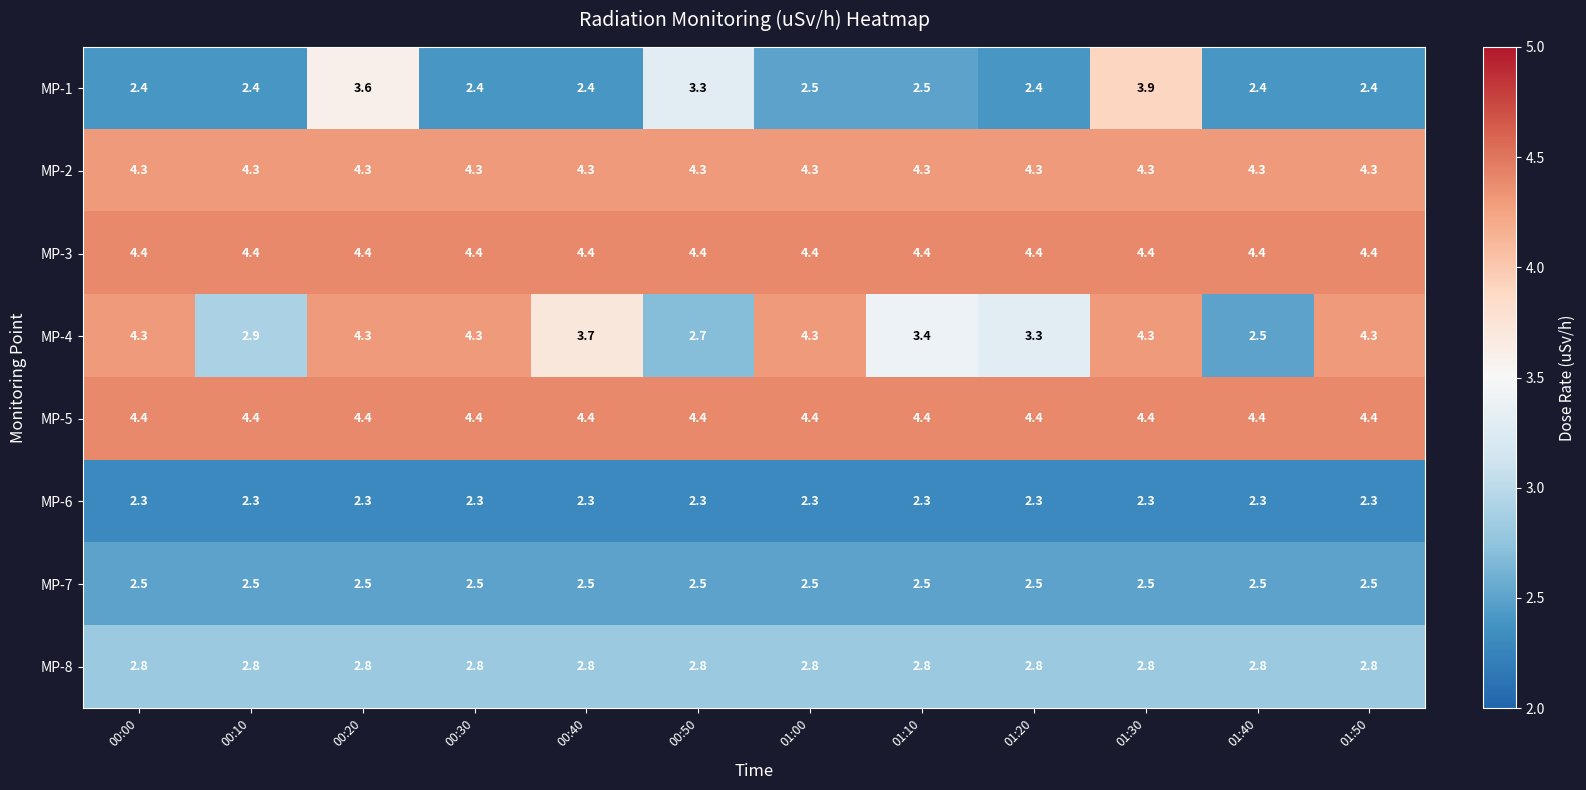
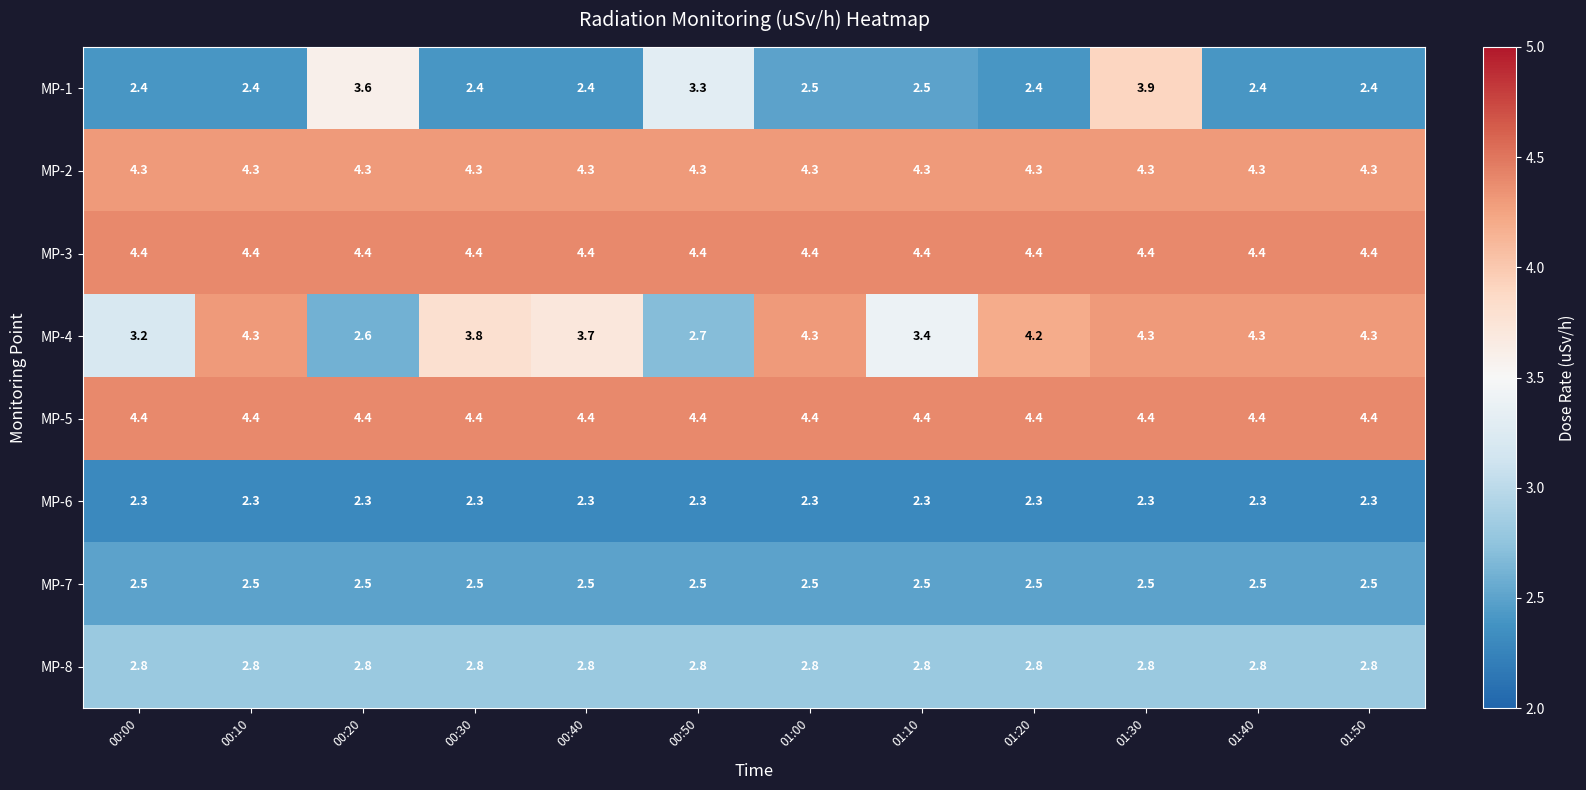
  {
    "MP-1": {
      "00:00": 2.4,
      "00:10": 2.4,
      "00:20": 3.6,
      "00:30": 2.4,
      "00:40": 2.4,
      "00:50": 3.3,
      "01:00": 2.5,
      "01:10": 2.5,
      "01:20": 2.4,
      "01:30": 3.9,
      "01:40": 2.4,
      "01:50": 2.4
    },
    "MP-2": {
      "00:00": 4.3,
      "00:10": 4.3,
      "00:20": 4.3,
      "00:30": 4.3,
      "00:40": 4.3,
      "00:50": 4.3,
      "01:00": 4.3,
      "01:10": 4.3,
      "01:20": 4.3,
      "01:30": 4.3,
      "01:40": 4.3,
      "01:50": 4.3
    },
    "MP-3": {
      "00:00": 4.4,
      "00:10": 4.4,
      "00:20": 4.4,
      "00:30": 4.4,
      "00:40": 4.4,
      "00:50": 4.4,
      "01:00": 4.4,
      "01:10": 4.4,
      "01:20": 4.4,
      "01:30": 4.4,
      "01:40": 4.4,
      "01:50": 4.4
    },
    "MP-4": {
-     "00:00": 4.3,
-     "00:10": 2.9,
-     "00:20": 4.3,
-     "00:30": 4.3,
+     "00:00": 3.2,
+     "00:10": 4.3,
+     "00:20": 2.6,
+     "00:30": 3.8,
      "00:40": 3.7,
      "00:50": 2.7,
      "01:00": 4.3,
      "01:10": 3.4,
-     "01:20": 3.3,
+     "01:20": 4.2,
      "01:30": 4.3,
-     "01:40": 2.5,
+     "01:40": 4.3,
      "01:50": 4.3
    },
    "MP-5": {
      "00:00": 4.4,
      "00:10": 4.4,
      "00:20": 4.4,
      "00:30": 4.4,
      "00:40": 4.4,
      "00:50": 4.4,
      "01:00": 4.4,
      "01:10": 4.4,
      "01:20": 4.4,
      "01:30": 4.4,
      "01:40": 4.4,
      "01:50": 4.4
    },
    "MP-6": {
      "00:00": 2.3,
      "00:10": 2.3,
      "00:20": 2.3,
      "00:30": 2.3,
      "00:40": 2.3,
      "00:50": 2.3,
      "01:00": 2.3,
      "01:10": 2.3,
      "01:20": 2.3,
      "01:30": 2.3,
      "01:40": 2.3,
      "01:50": 2.3
    },
    "MP-7": {
      "00:00": 2.5,
      "00:10": 2.5,
      "00:20": 2.5,
      "00:30": 2.5,
      "00:40": 2.5,
      "00:50": 2.5,
      "01:00": 2.5,
      "01:10": 2.5,
      "01:20": 2.5,
      "01:30": 2.5,
      "01:40": 2.5,
      "01:50": 2.5
    },
    "MP-8": {
      "00:00": 2.8,
      "00:10": 2.8,
      "00:20": 2.8,
      "00:30": 2.8,
      "00:40": 2.8,
      "00:50": 2.8,
      "01:00": 2.8,
      "01:10": 2.8,
      "01:20": 2.8,
      "01:30": 2.8,
      "01:40": 2.8,
      "01:50": 2.8
    }
  }
